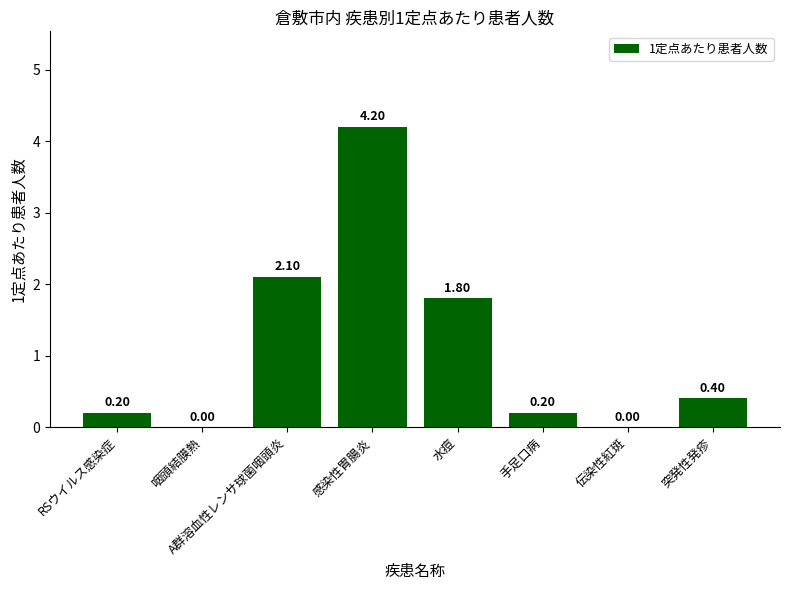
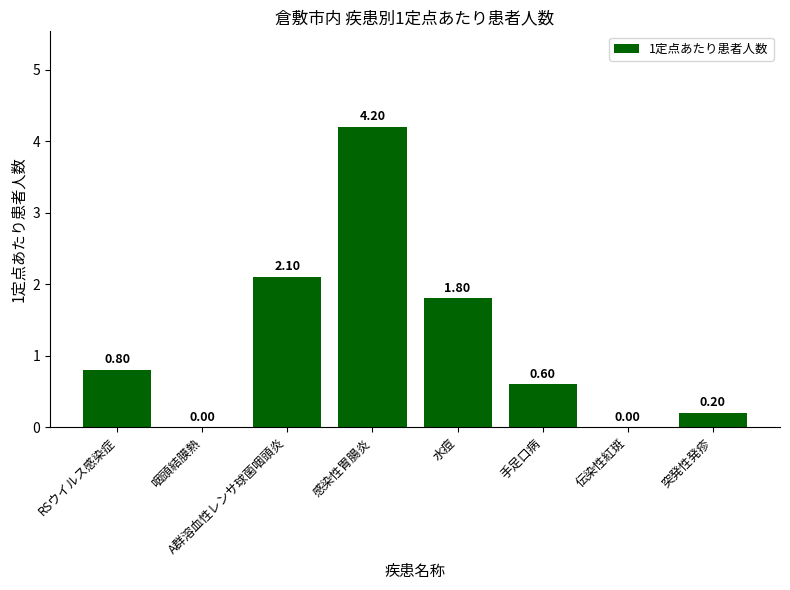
  {
-   "RSウイルス感染症": 0.20,
+   "RSウイルス感染症": 0.80,
    "咽頭結膜熱": 0.00,
    "A群溶血性レンサ球菌咽頭炎": 2.10,
    "感染性胃腸炎": 4.20,
    "水痘": 1.80,
-   "手足口病": 0.20,
+   "手足口病": 0.60,
    "伝染性紅斑": 0.00,
-   "突発性発疹": 0.40
+   "突発性発疹": 0.20
  }
